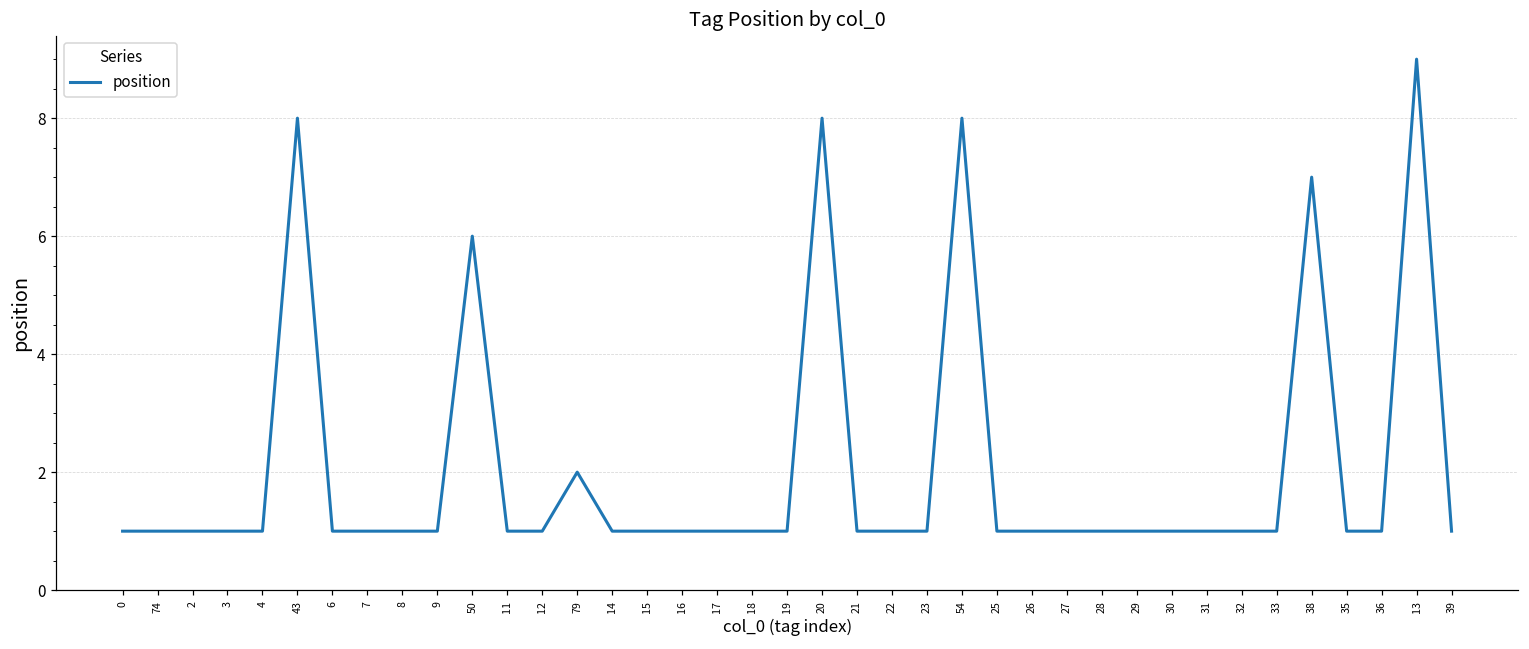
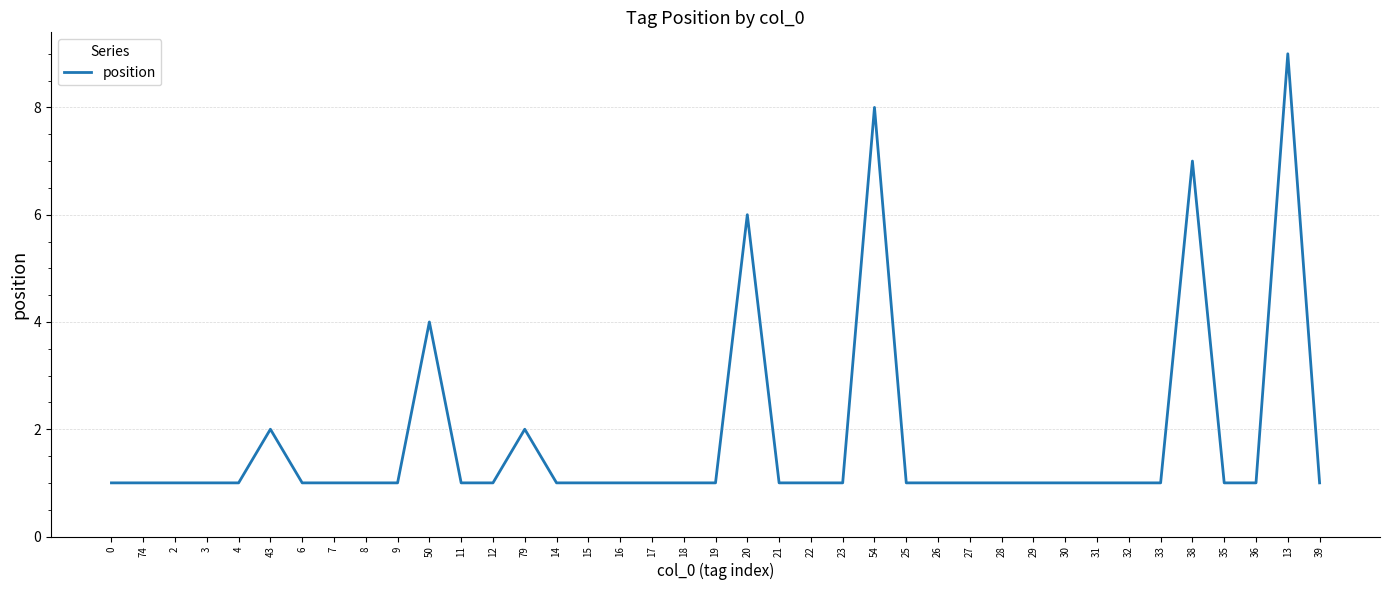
  {
    "0": 1,
    "74": 1,
    "2": 1,
    "3": 1,
    "4": 1,
-   "43": 8,
+   "43": 2,
    "6": 1,
    "7": 1,
    "8": 1,
    "9": 1,
-   "50": 6,
+   "50": 4,
    "11": 1,
    "12": 1,
    "79": 2,
    "14": 1,
    "15": 1,
    "16": 1,
    "17": 1,
    "18": 1,
    "19": 1,
-   "20": 8,
+   "20": 6,
    "21": 1,
    "22": 1,
    "23": 1,
    "54": 8,
    "25": 1,
    "26": 1,
    "27": 1,
    "28": 1,
    "29": 1,
    "30": 1,
    "31": 1,
    "32": 1,
    "33": 1,
    "38": 7,
    "35": 1,
    "36": 1,
    "13": 9,
    "39": 1
  }
